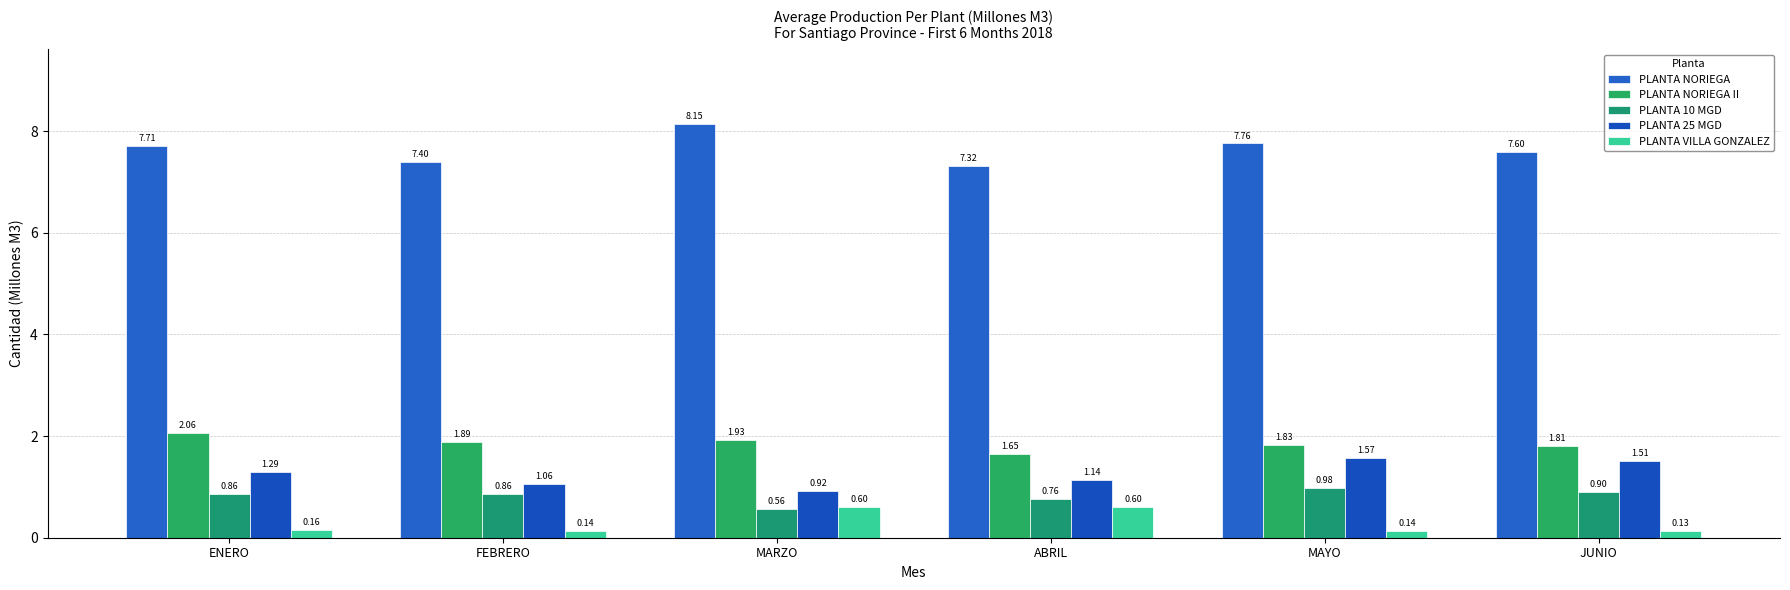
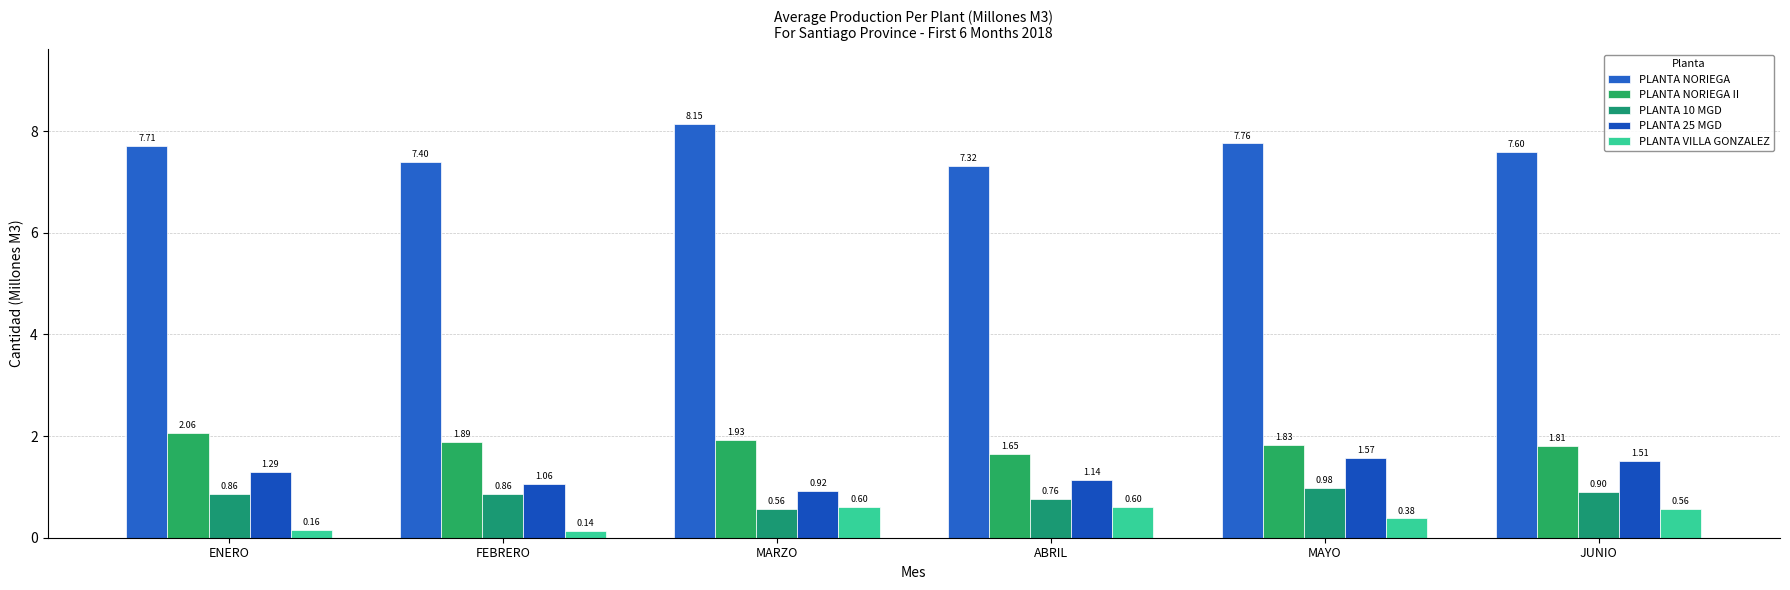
  {
    "PLANTA VILLA GONZALEZ": {
      "ENERO": 0.16,
      "FEBRERO": 0.14,
      "MARZO": 0.60,
      "ABRIL": 0.60,
-     "MAYO": 0.14,
-     "JUNIO": 0.13
+     "MAYO": 0.38,
+     "JUNIO": 0.56
    }
  }
